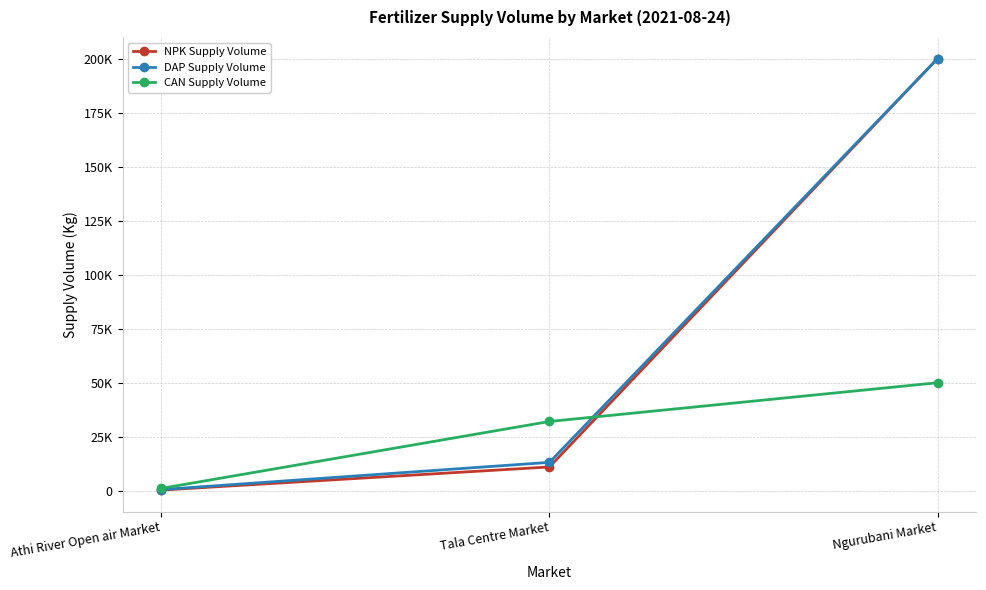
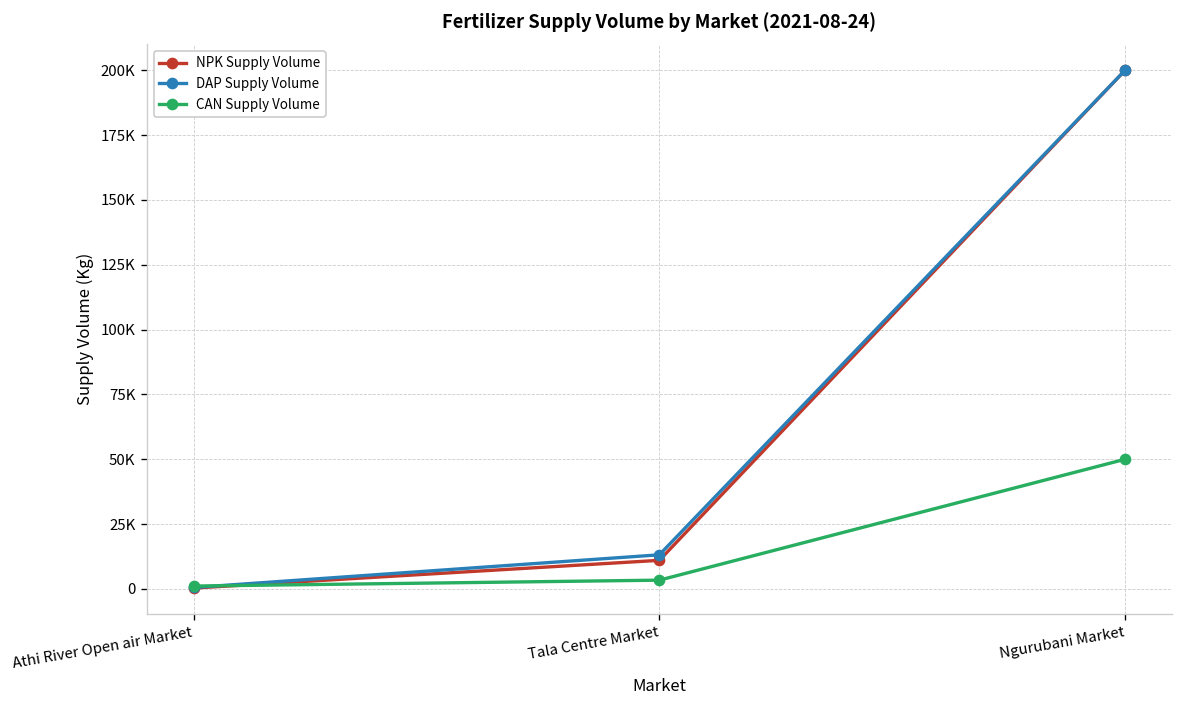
  {
    "NPK Supply Volume": {
      "Tala Centre Market": 11000
    },
    "DAP Supply Volume": {
      "Tala Centre Market": 13000
    },
    "CAN Supply Volume": {
-     "Tala Centre Market": 32000,
+     "Tala Centre Market": 3000,
      "Ngurubani Market": 50000
    }
  }
